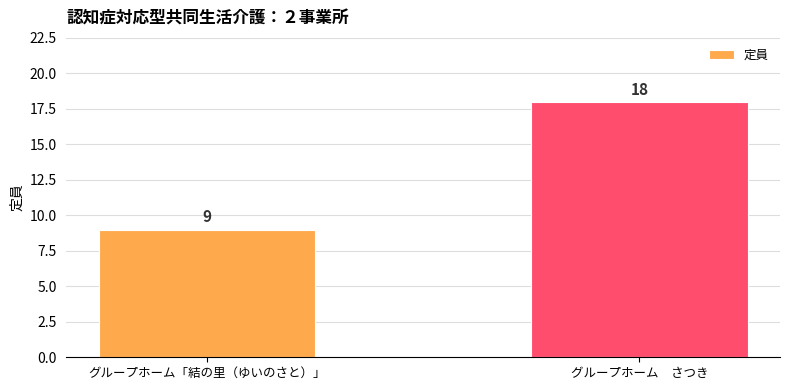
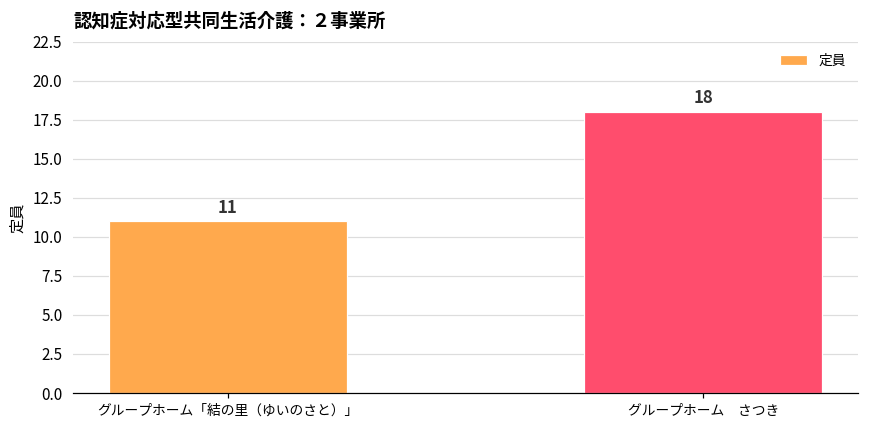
  {
-   "グループホーム「結の里（ゆいのさと）」": 9,
+   "グループホーム「結の里（ゆいのさと）」": 11,
    "グループホーム さつき": 18
  }
